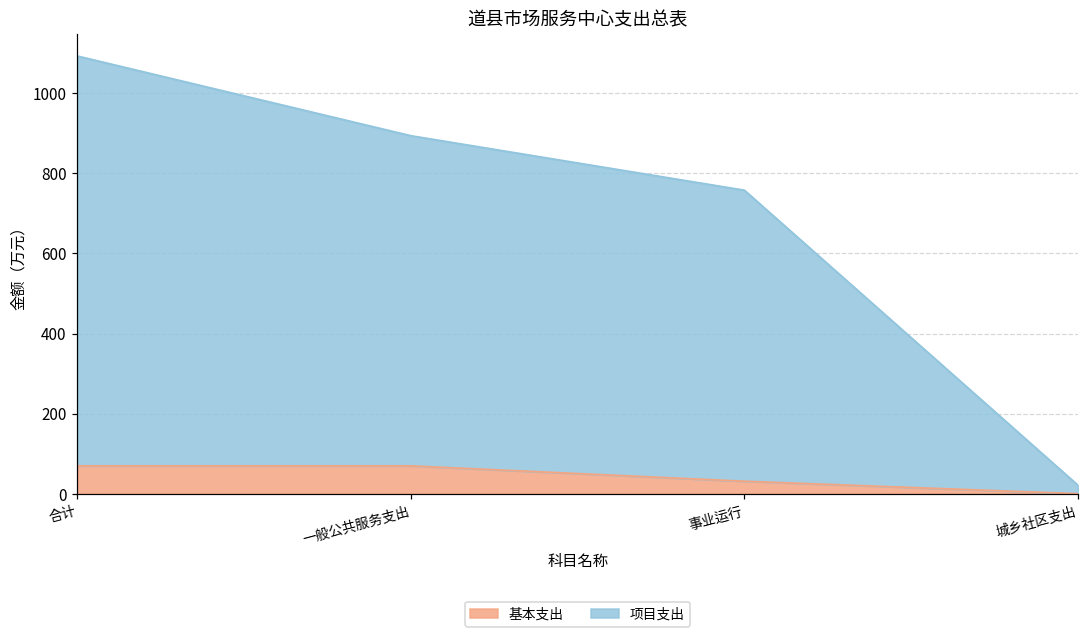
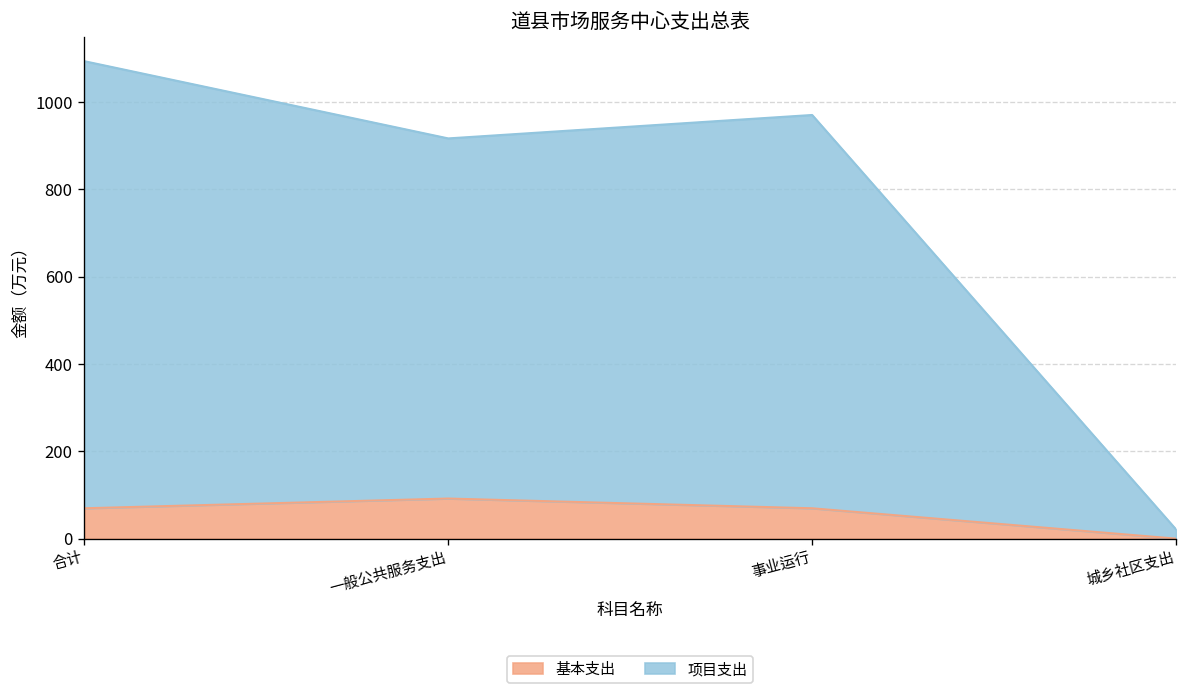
  {
    "基本支出": {
      "合计": 70,
-     "一般公共服务支出": 70,
-     "事业运行": 30,
+     "一般公共服务支出": 90,
+     "事业运行": 70,
      "城乡社区支出": 0
    },
    "项目支出": {
      "合计": 1020,
      "一般公共服务支出": 820,
-     "事业运行": 730,
+     "事业运行": 900,
      "城乡社区支出": 20
    }
  }
